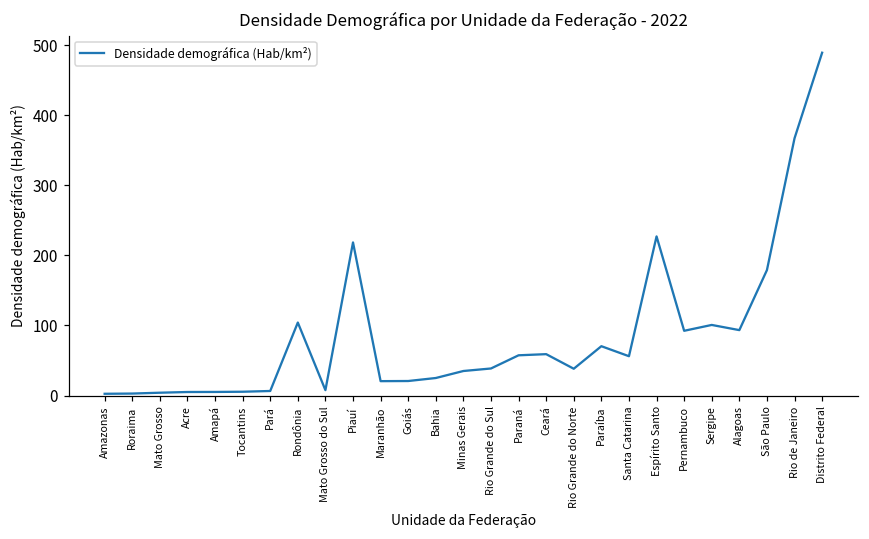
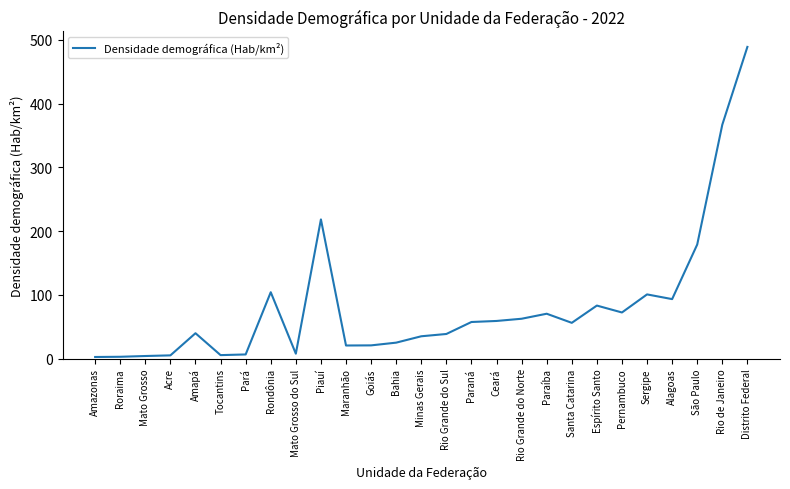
  {
    "Amazonas": 0,
    "Roraima": 0,
    "Mato Grosso": 0,
    "Acre": 10,
-   "Amapá": 10,
+   "Amapá": 40,
    "Tocantins": 10,
    "Pará": 10,
    "Rondônia": 100,
    "Mato Grosso do Sul": 10,
    "Piauí": 220,
    "Maranhão": 20,
    "Goiás": 20,
    "Bahia": 30,
    "Minas Gerais": 40,
    "Rio Grande do Sul": 40,
    "Paraná": 60,
    "Ceará": 60,
-   "Rio Grande do Norte": 40,
+   "Rio Grande do Norte": 60,
    "Paraíba": 70,
    "Santa Catarina": 60,
-   "Espírito Santo": 230,
-   "Pernambuco": 90,
+   "Espírito Santo": 80,
+   "Pernambuco": 70,
    "Sergipe": 100,
    "Alagoas": 90,
    "São Paulo": 180,
    "Rio de Janeiro": 370,
    "Distrito Federal": 490
  }
